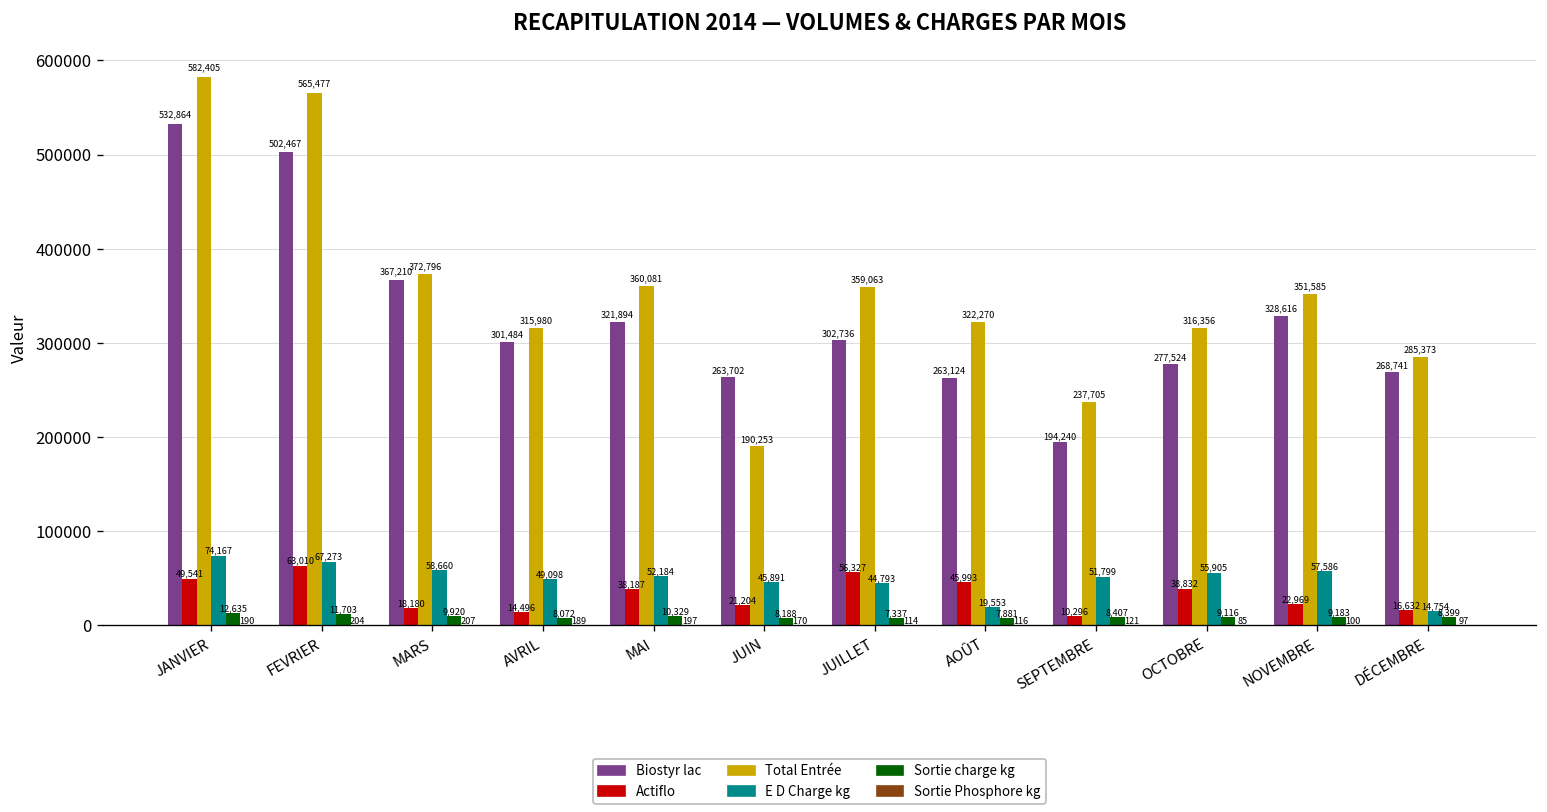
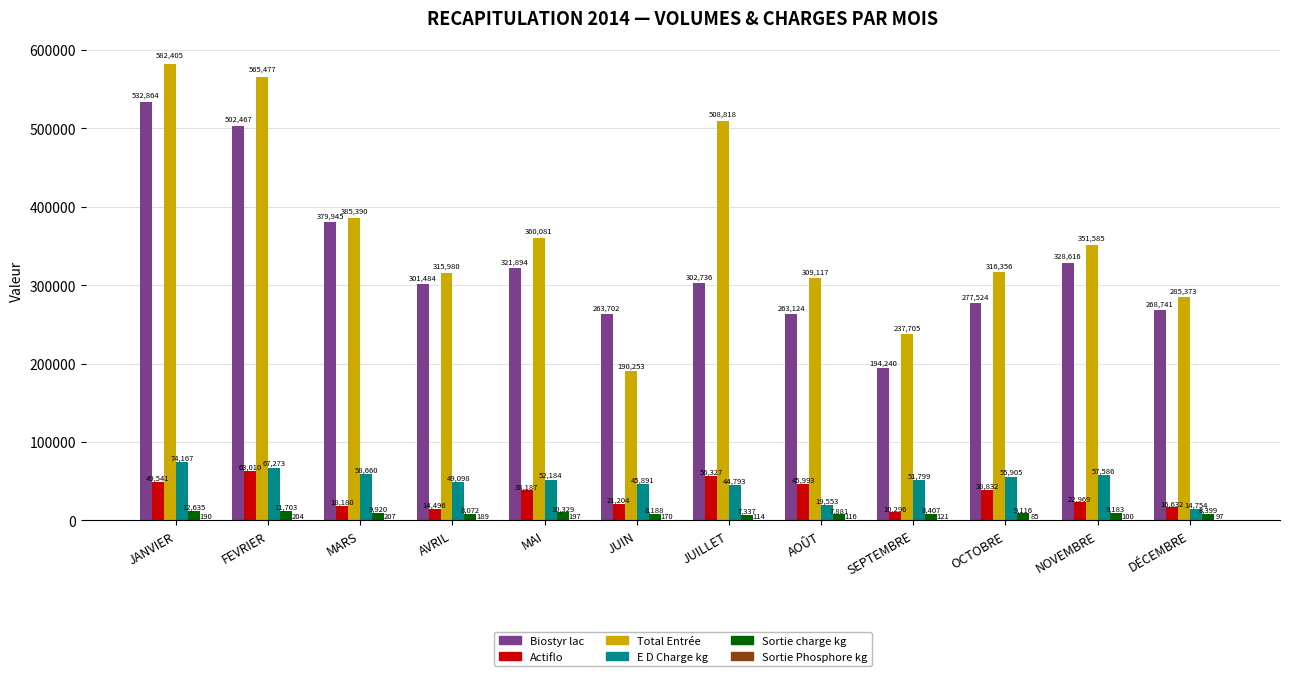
  {
    "Biostyr lac": {
      "JANVIER": "532,864",
      "FEVRIER": "502,467",
-     "MARS": "367,210",
+     "MARS": "379,945",
      "AVRIL": "301,484",
      "MAI": "321,894",
      "JUIN": "263,702",
      "JUILLET": "302,736",
      "AOÛT": "263,124",
      "SEPTEMBRE": "194,240",
      "OCTOBRE": "277,524",
      "NOVEMBRE": "328,616",
      "DÉCEMBRE": "268,741"
    },
    "Actiflo": {
      "JANVIER": "49,541",
      "FEVRIER": "63,010",
      "MARS": "18,180",
      "AVRIL": "14,496",
      "MAI": "38,187",
      "JUIN": "21,204",
      "JUILLET": "56,327",
      "AOÛT": "45,993",
      "SEPTEMBRE": "10,296",
      "OCTOBRE": "38,832",
      "NOVEMBRE": "22,969",
      "DÉCEMBRE": "16,632"
    },
    "Total Entrée": {
      "JANVIER": "582,405",
      "FEVRIER": "565,477",
-     "MARS": "372,796",
+     "MARS": "385,390",
      "AVRIL": "315,980",
      "MAI": "360,081",
      "JUIN": "190,253",
-     "JUILLET": "359,063",
-     "AOÛT": "322,270",
+     "JUILLET": "508,818",
+     "AOÛT": "309,117",
      "SEPTEMBRE": "237,705",
      "OCTOBRE": "316,356",
      "NOVEMBRE": "351,585",
      "DÉCEMBRE": "285,373"
    },
    "E D Charge kg": {
      "JANVIER": "74,167",
      "FEVRIER": "67,273",
      "MARS": "58,660",
      "AVRIL": "49,098",
      "MAI": "52,184",
      "JUIN": "45,891",
      "JUILLET": "44,793",
      "AOÛT": "19,553",
      "SEPTEMBRE": "51,799",
      "OCTOBRE": "55,905",
      "NOVEMBRE": "57,586",
      "DÉCEMBRE": "14,754"
    },
    "Sortie charge kg": {
      "JANVIER": "12,635",
      "FEVRIER": "11,703",
      "MARS": "9,920",
      "AVRIL": "8,072",
      "MAI": "10,329",
      "JUIN": "8,188",
      "JUILLET": "7,337",
      "AOÛT": "7,881",
      "SEPTEMBRE": "8,407",
      "OCTOBRE": "9,116",
      "NOVEMBRE": "9,183"
    },
    "Sortie Phosphore kg": {
      "JANVIER": "190",
      "FEVRIER": "204",
      "MARS": "207",
      "AVRIL": "189",
      "MAI": "197",
      "JUIN": "170",
      "JUILLET": "114",
      "AOÛT": "116",
      "SEPTEMBRE": "121",
      "OCTOBRE": "85",
      "NOVEMBRE": "100",
      "DÉCEMBRE": "97"
    }
  }
